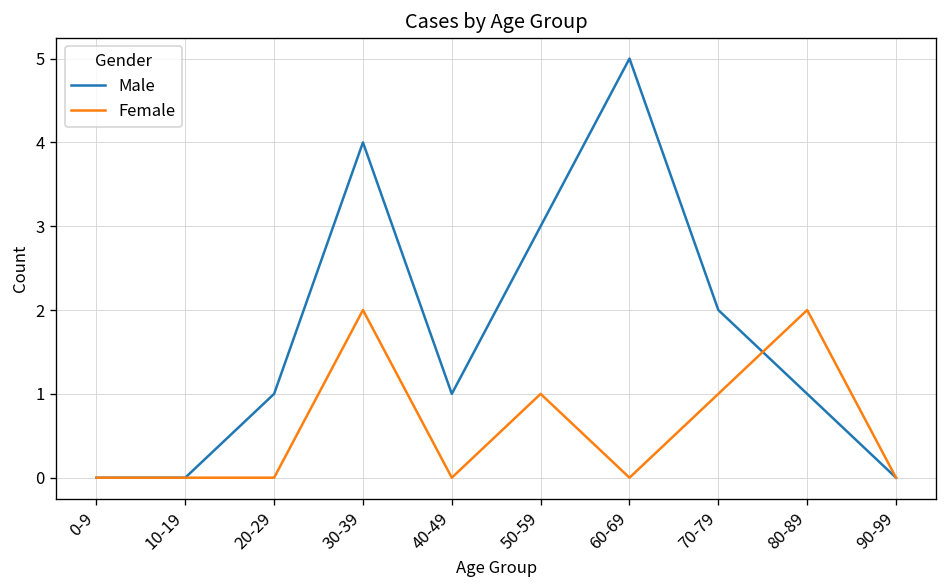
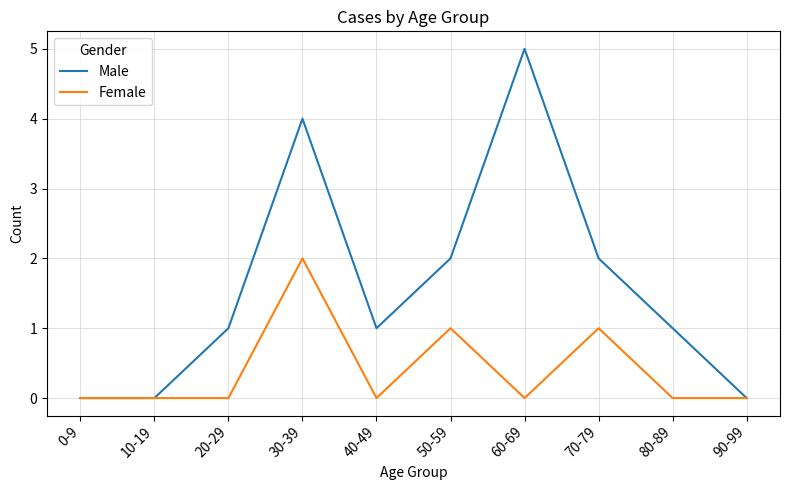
  {
    "Male": {
      "20-29": 1,
      "30-39": 4,
      "40-49": 1,
-     "50-59": 3,
+     "50-59": 2,
      "60-69": 5,
      "70-79": 2,
      "80-89": 1
    },
    "Female": {
      "20-29": 0,
      "30-39": 2,
      "40-49": 0,
      "50-59": 1,
      "60-69": 0,
      "70-79": 1,
-     "80-89": 2
+     "80-89": 0
    }
  }
